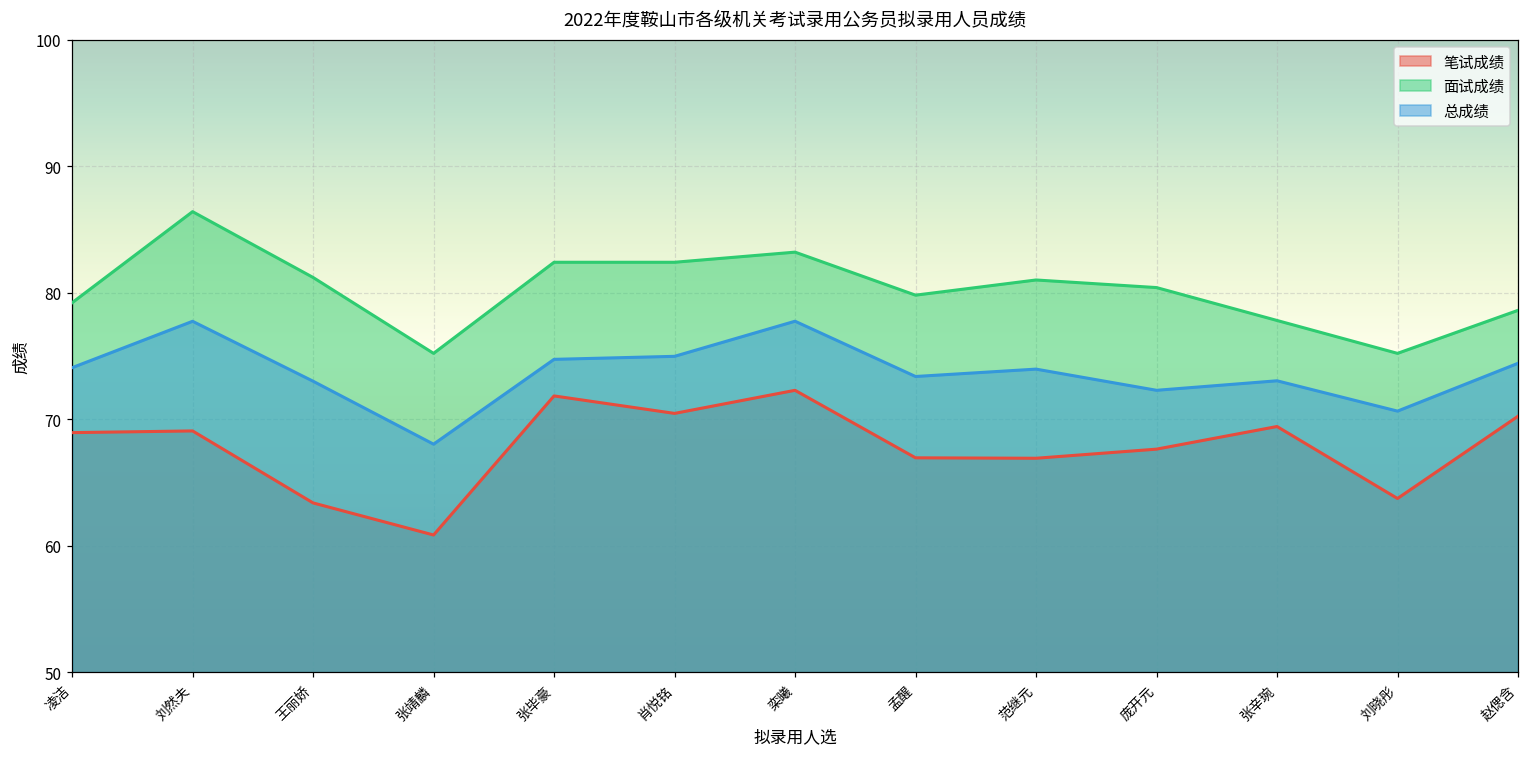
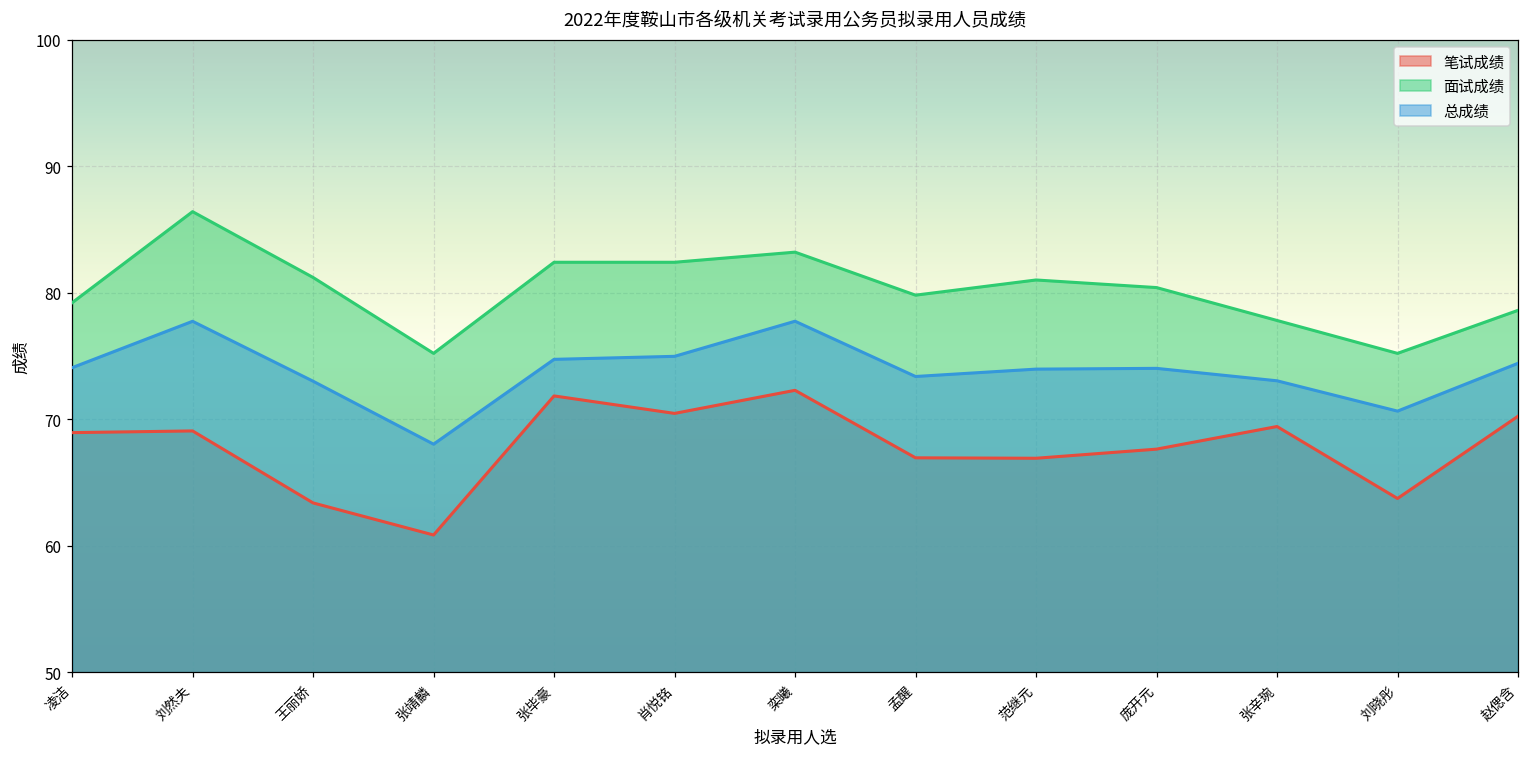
  {
    "笔试成绩": {
      "凌洁": 68.9,
      "刘然夫": 69.1,
      "王丽娇": 63.4,
      "张靖麟": 60.8,
      "张毕豪": 71.8,
      "肖悦铭": 70.5,
      "栾曦": 72.3,
      "孟醒": 66.9,
      "范继元": 66.9,
      "庞开元": 67.6,
      "张辛琬": 69.4,
      "刘晓彤": 63.7,
      "赵偲含": 70.2
    },
    "面试成绩": {
      "凌洁": 79.2,
      "刘然夫": 86.4,
      "王丽娇": 81.2,
      "张靖麟": 75.2,
      "张毕豪": 82.4,
      "肖悦铭": 82.4,
      "栾曦": 83.2,
      "孟醒": 79.8,
      "范继元": 81.0,
      "庞开元": 80.4,
      "张辛琬": 77.8,
      "刘晓彤": 75.2,
      "赵偲含": 78.6
    },
    "总成绩": {
      "凌洁": 74.1,
      "刘然夫": 77.7,
      "王丽娇": 73.0,
      "张靖麟": 68.0,
      "张毕豪": 74.7,
      "肖悦铭": 75.0,
      "栾曦": 77.7,
      "孟醒": 73.4,
      "范继元": 74.0,
-     "庞开元": 72.3,
+     "庞开元": 74.0,
      "张辛琬": 73.0,
      "刘晓彤": 70.6,
      "赵偲含": 74.4
    }
  }
